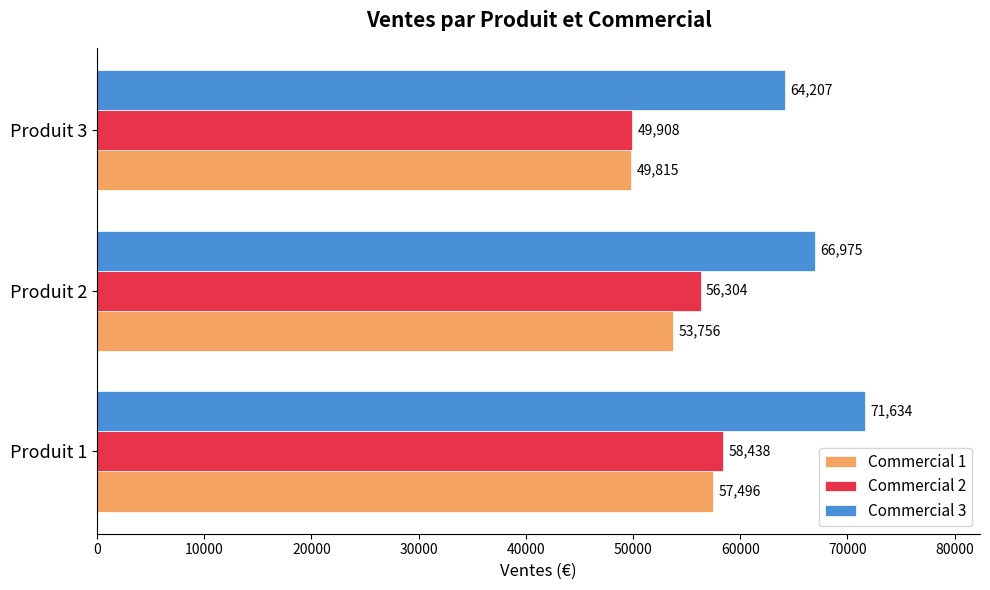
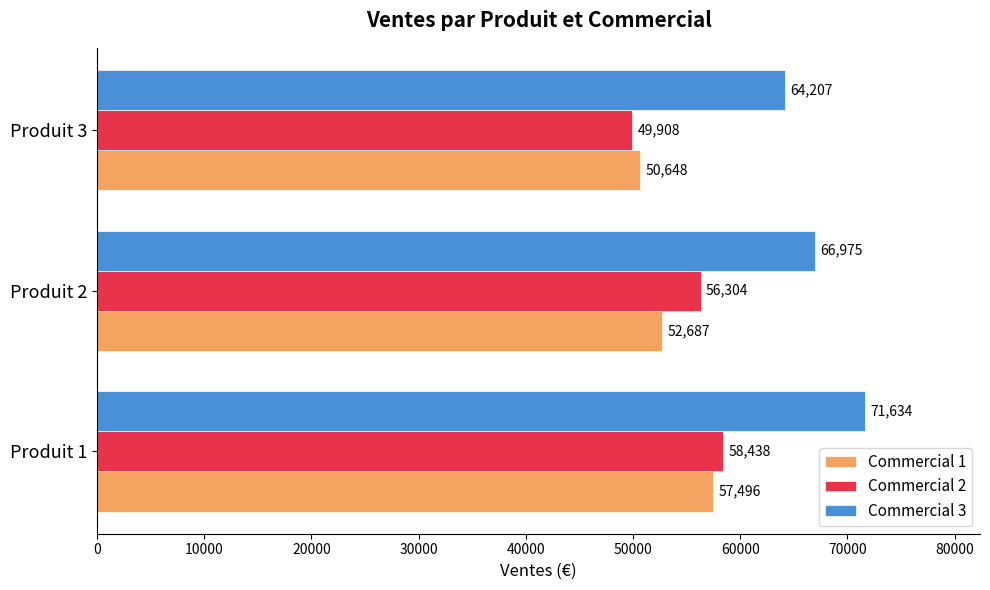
  {
    "Commercial 1": {
-     "Produit 3": "49,815",
-     "Produit 2": "53,756",
+     "Produit 3": "50,648",
+     "Produit 2": "52,687",
      "Produit 1": "57,496"
    },
    "Commercial 2": {
      "Produit 3": "49,908",
      "Produit 2": "56,304",
      "Produit 1": "58,438"
    },
    "Commercial 3": {
      "Produit 3": "64,207",
      "Produit 2": "66,975",
      "Produit 1": "71,634"
    }
  }
